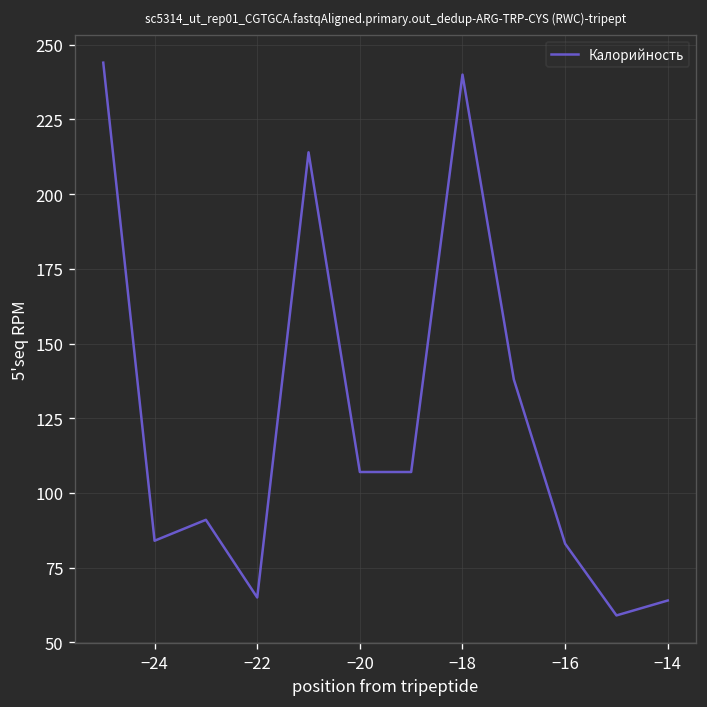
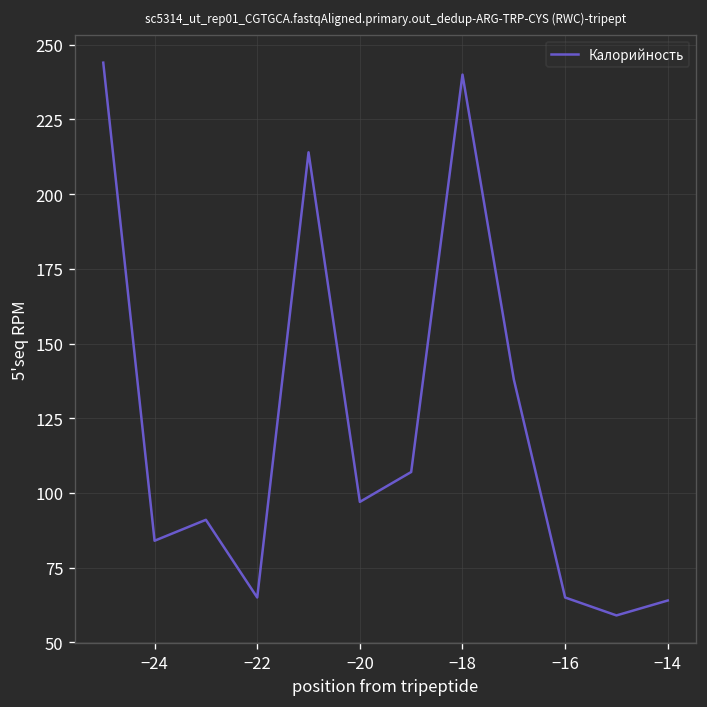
  {
    "−24": 84,
    "−22": 65,
-   "−20": 107,
+   "−20": 97,
    "−18": 240,
-   "−16": 83,
+   "−16": 65,
    "−14": 64
  }
